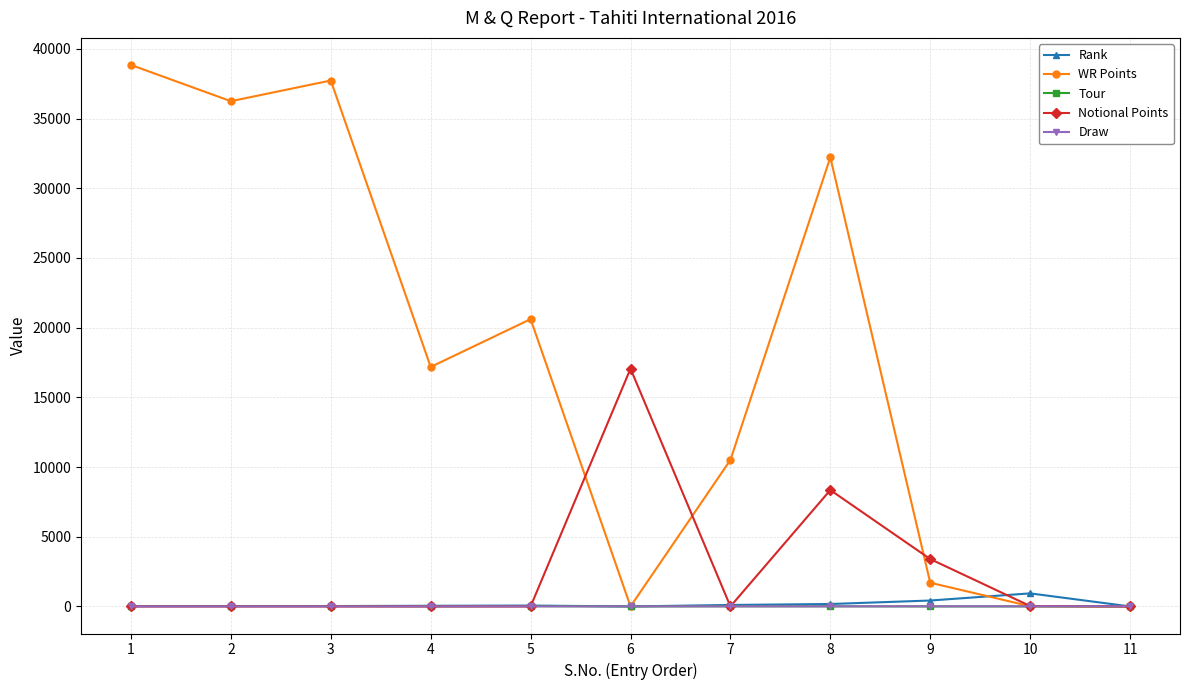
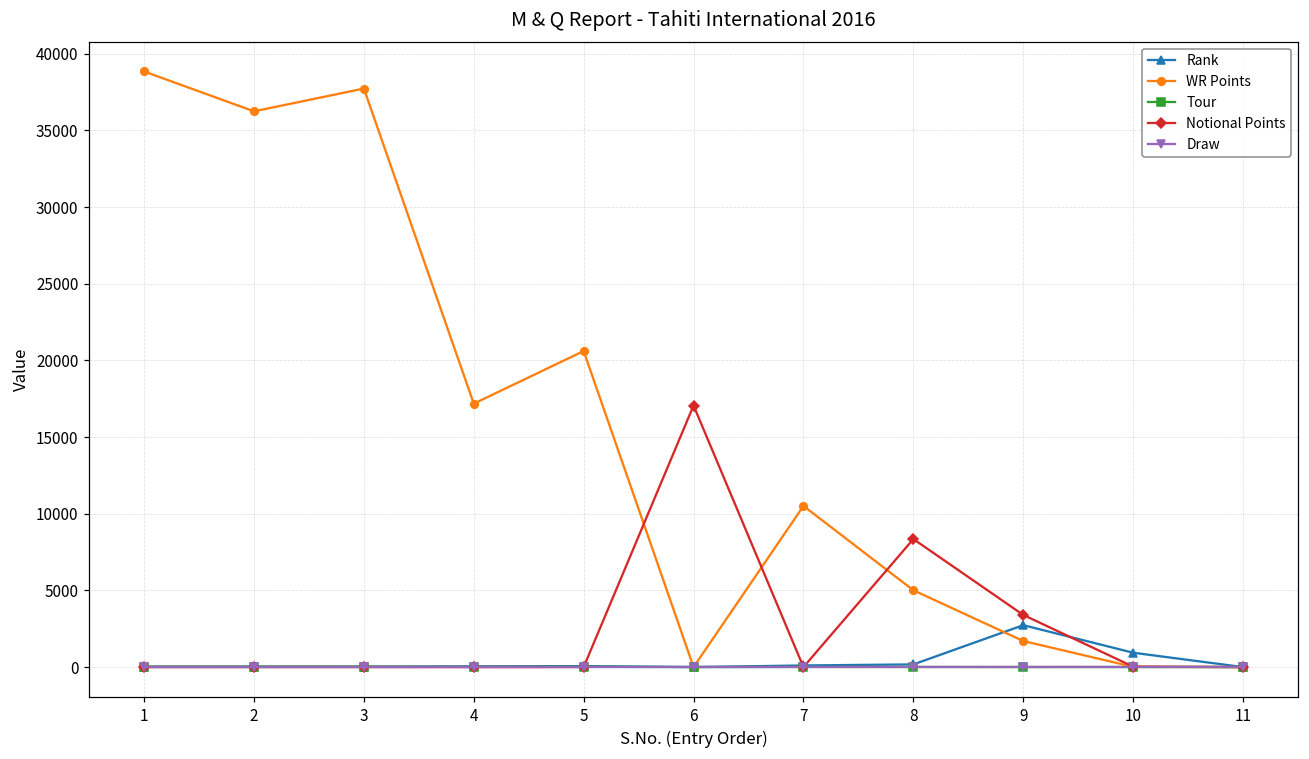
  {
    "Rank": {
-     "9": 400,
+     "9": 2700,
      "10": 900
    },
    "WR Points": {
      "1": 38900,
      "2": 36300,
      "3": 37700,
      "4": 17200,
      "5": 20600,
      "7": 10500,
-     "8": 32200,
+     "8": 5000,
      "9": 1700
    },
    "Draw": {
      "9": 0
    },
    "Notional Points": {
      "6": 17100,
      "8": 8400,
      "9": 3400
    }
  }
